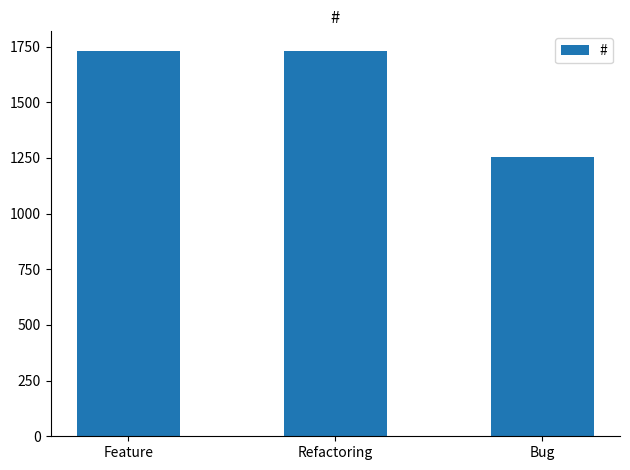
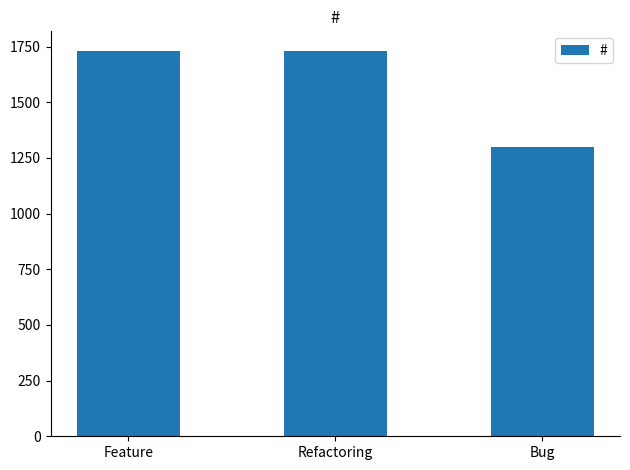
  {
    "Feature": 1730,
    "Refactoring": 1730,
-   "Bug": 1260
+   "Bug": 1300
  }
